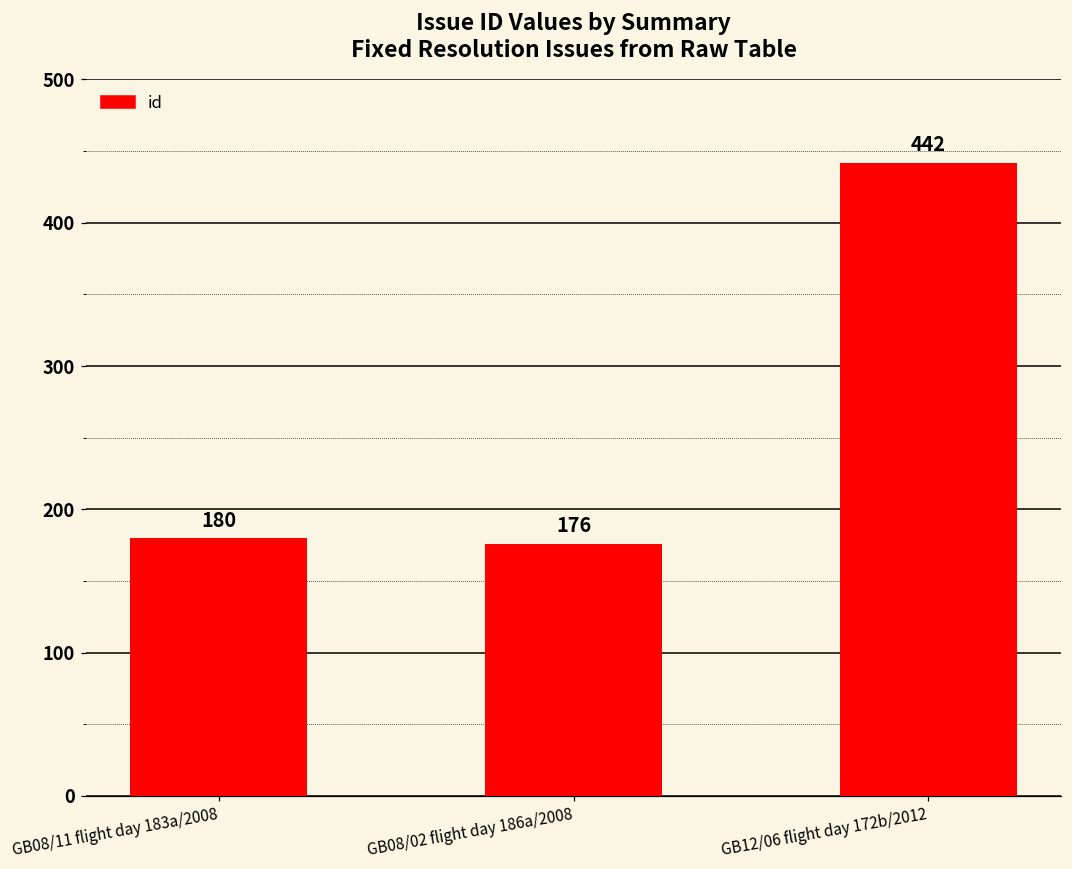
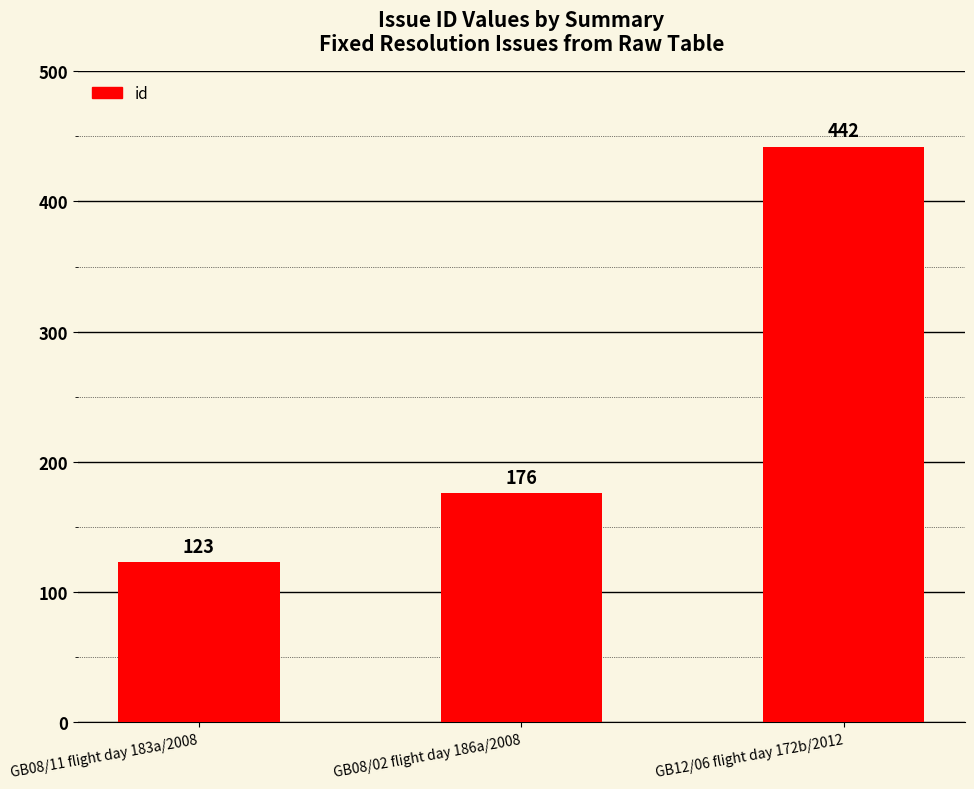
  {
-   "GB08/11 flight day 183a/2008": 180,
+   "GB08/11 flight day 183a/2008": 123,
    "GB08/02 flight day 186a/2008": 176,
    "GB12/06 flight day 172b/2012": 442
  }
